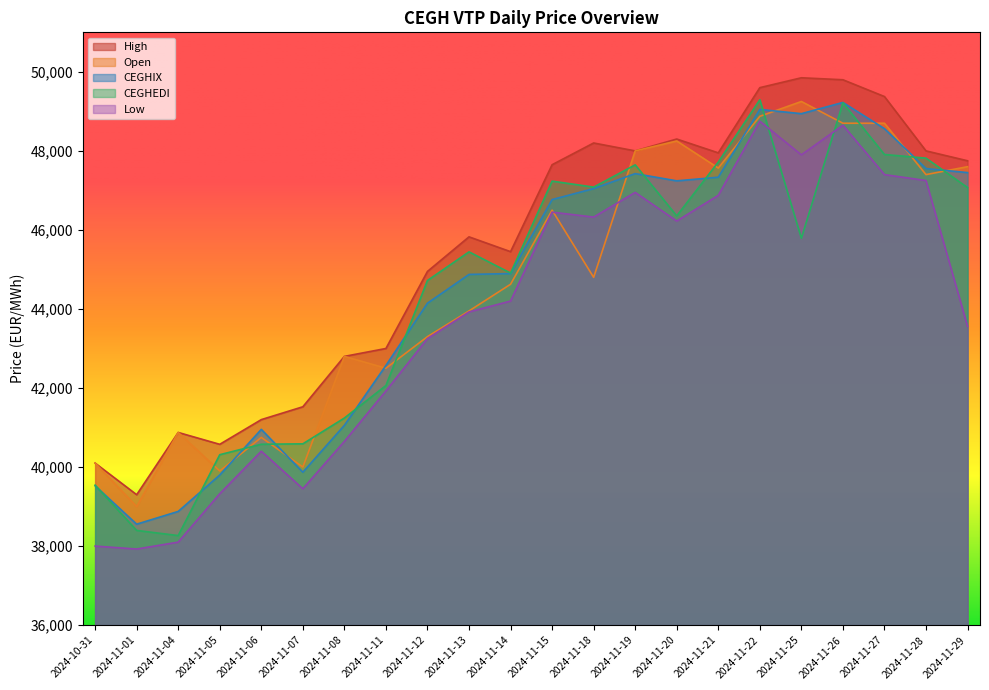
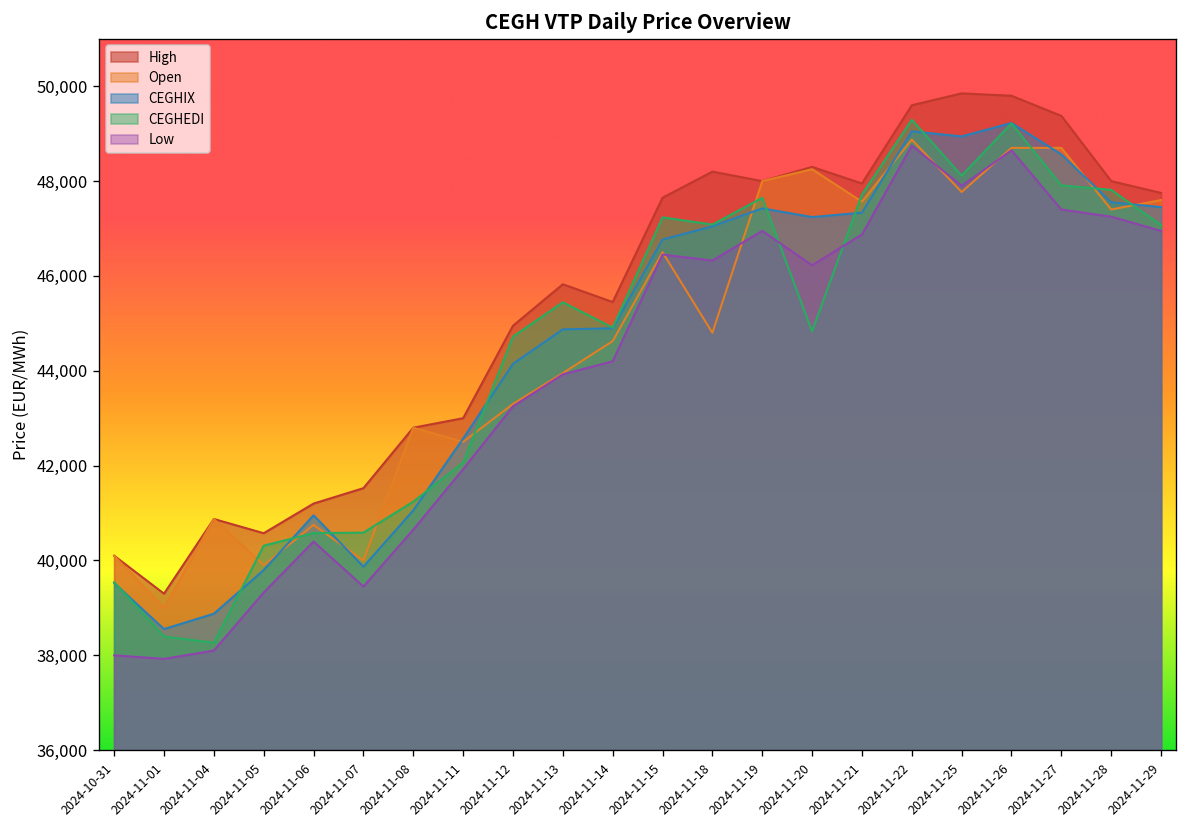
  {
    "High": {
      "2024-11-01": "39,300",
      "2024-11-05": "40,600",
      "2024-11-06": "41,200",
      "2024-11-07": "41,500",
      "2024-11-11": "43,000",
      "2024-11-12": "45,000",
      "2024-11-13": "45,800",
      "2024-11-14": "45,500",
      "2024-11-15": "47,700",
      "2024-11-18": "48,200",
      "2024-11-21": "48,000",
      "2024-11-22": "49,600",
      "2024-11-25": "49,900",
      "2024-11-26": "49,800",
      "2024-11-27": "49,400",
      "2024-11-28": "48,000",
      "2024-11-29": "47,800"
    },
    "Open": {
      "2024-11-01": "39,000",
      "2024-11-05": "39,900",
      "2024-11-06": "40,800",
      "2024-11-07": "40,000",
      "2024-11-11": "42,500",
      "2024-11-14": "44,600",
      "2024-11-18": "44,800",
      "2024-11-21": "47,600",
      "2024-11-22": "48,900",
-     "2024-11-25": "49,300",
+     "2024-11-25": "47,800",
      "2024-11-27": "48,700",
      "2024-11-28": "47,400",
      "2024-11-29": "47,600"
    },
    "CEGHIX": {
      "2024-11-01": "38,600",
      "2024-11-04": "38,900",
      "2024-11-05": "39,800",
      "2024-11-06": "41,000",
      "2024-11-07": "39,900",
      "2024-11-08": "41,100",
      "2024-11-11": "42,600",
      "2024-11-12": "44,100",
      "2024-11-13": "44,900",
      "2024-11-15": "46,800",
      "2024-11-19": "47,400",
      "2024-11-20": "47,200",
      "2024-11-21": "47,300",
      "2024-11-22": "49,000",
      "2024-11-25": "48,900",
      "2024-11-27": "48,600",
      "2024-11-28": "47,600",
      "2024-11-29": "47,500"
    },
    "CEGHEDI": {
      "2024-11-01": "38,400",
      "2024-11-04": "38,300",
      "2024-11-05": "40,300",
      "2024-11-06": "40,600",
      "2024-11-07": "40,600",
      "2024-11-08": "41,200",
      "2024-11-11": "42,100",
      "2024-11-12": "44,700",
      "2024-11-13": "45,400",
      "2024-11-15": "47,200",
      "2024-11-19": "47,600",
-     "2024-11-20": "46,400",
+     "2024-11-20": "44,800",
      "2024-11-21": "47,700",
      "2024-11-22": "49,300",
-     "2024-11-25": "45,800",
+     "2024-11-25": "48,100",
      "2024-11-27": "47,900",
      "2024-11-28": "47,800",
      "2024-11-29": "47,100"
    },
    "Low": {
      "2024-10-31": "38,000",
      "2024-11-01": "37,900",
      "2024-11-04": "38,100",
      "2024-11-05": "39,300",
      "2024-11-06": "40,400",
      "2024-11-07": "39,500",
      "2024-11-08": "40,700",
      "2024-11-11": "41,900",
      "2024-11-14": "44,200",
      "2024-11-18": "46,300",
      "2024-11-19": "47,000",
      "2024-11-20": "46,200",
      "2024-11-21": "46,900",
      "2024-11-22": "48,800",
      "2024-11-25": "47,900",
      "2024-11-27": "47,400",
      "2024-11-28": "47,300",
-     "2024-11-29": "43,600"
+     "2024-11-29": "47,000"
    }
  }
